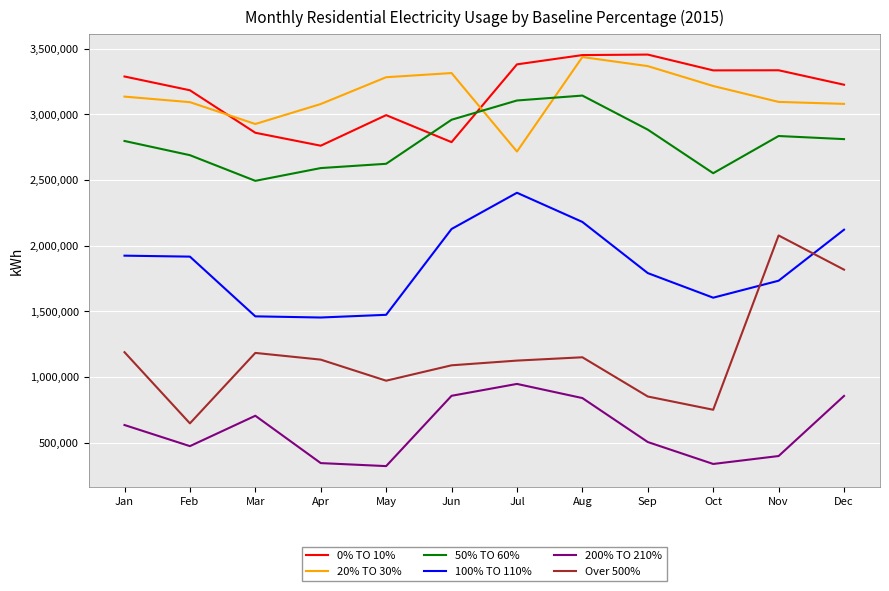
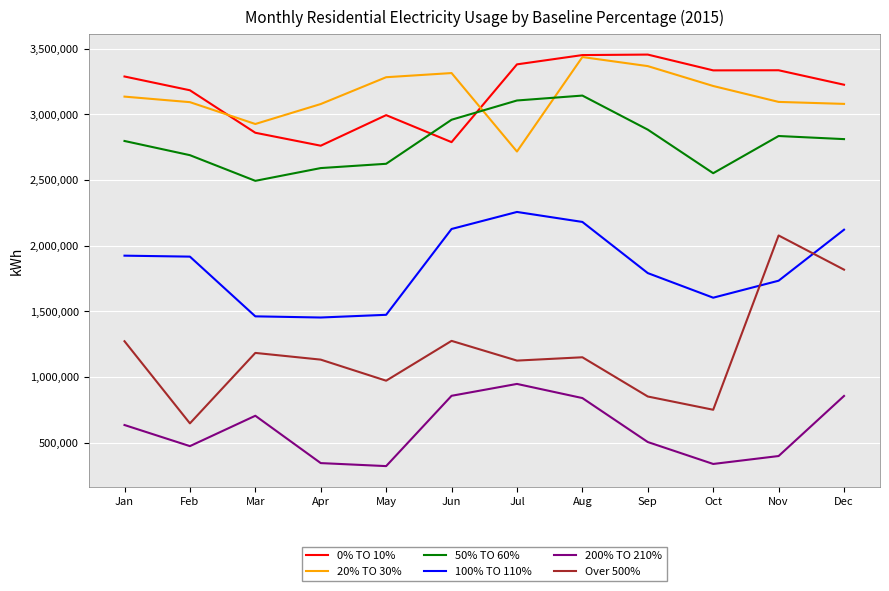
  {
    "0% TO 10%": {
      "Jan": "3,290,000",
      "Feb": "3,180,000",
      "Mar": "2,860,000",
      "Apr": "2,760,000",
      "May": "2,990,000",
      "Jun": "2,790,000",
      "Jul": "3,380,000",
      "Sep": "3,450,000",
      "Oct": "3,330,000",
      "Nov": "3,340,000",
      "Dec": "3,230,000"
    },
    "20% TO 30%": {
      "Jan": "3,130,000",
      "Feb": "3,090,000",
      "Mar": "2,930,000",
      "Apr": "3,080,000",
      "May": "3,280,000",
      "Jun": "3,310,000",
      "Jul": "2,720,000",
      "Sep": "3,370,000",
      "Oct": "3,220,000",
      "Nov": "3,090,000",
      "Dec": "3,080,000"
    },
    "50% TO 60%": {
      "Jan": "2,800,000",
      "Feb": "2,690,000",
      "Mar": "2,490,000",
      "Apr": "2,590,000",
      "May": "2,620,000",
      "Jun": "2,960,000",
      "Jul": "3,110,000",
      "Aug": "3,140,000",
      "Sep": "2,880,000",
      "Oct": "2,550,000",
      "Nov": "2,830,000",
      "Dec": "2,810,000"
    },
    "100% TO 110%": {
      "Jan": "1,920,000",
      "Feb": "1,920,000",
      "Mar": "1,460,000",
      "Apr": "1,450,000",
      "May": "1,470,000",
      "Jun": "2,130,000",
-     "Jul": "2,400,000",
+     "Jul": "2,260,000",
      "Aug": "2,180,000",
      "Sep": "1,790,000",
      "Oct": "1,600,000",
      "Nov": "1,730,000",
      "Dec": "2,120,000"
    },
    "200% TO 210%": {
      "Jan": "630,000",
      "Feb": "470,000",
      "Mar": "700,000",
      "Apr": "340,000",
      "May": "320,000",
      "Jun": "860,000",
      "Jul": "950,000",
      "Aug": "840,000",
      "Sep": "500,000",
      "Oct": "340,000",
      "Nov": "400,000",
      "Dec": "850,000"
    },
    "Over 500%": {
-     "Jan": "1,190,000",
+     "Jan": "1,270,000",
      "Feb": "650,000",
      "Mar": "1,180,000",
      "Apr": "1,130,000",
      "May": "970,000",
-     "Jun": "1,090,000",
+     "Jun": "1,270,000",
      "Jul": "1,120,000",
      "Aug": "1,150,000",
      "Sep": "850,000",
      "Oct": "750,000",
      "Nov": "2,080,000",
      "Dec": "1,820,000"
    }
  }
